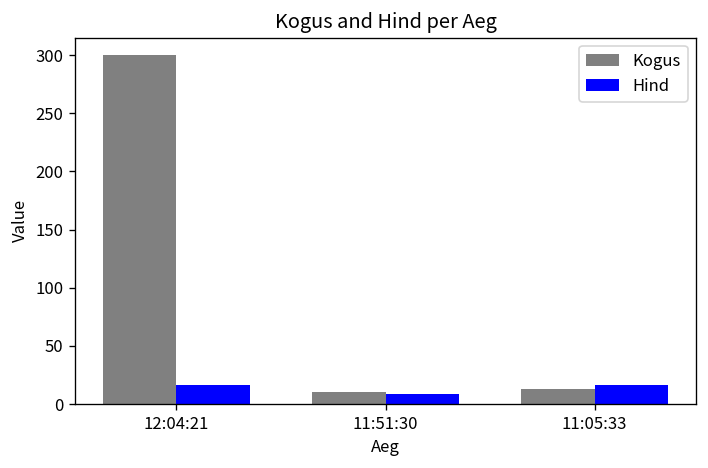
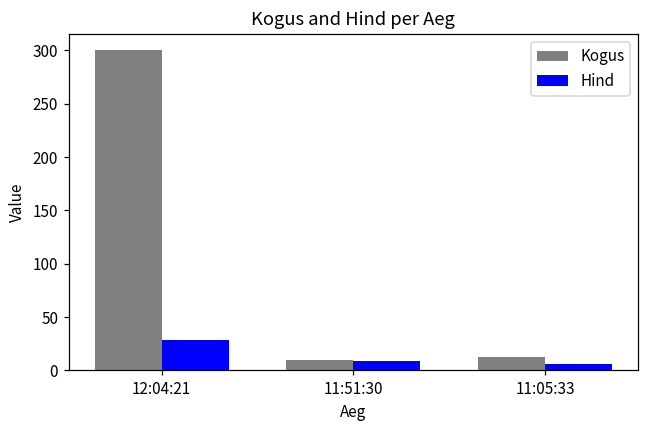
  {
    "Kogus": {
      "12:04:21": 300,
      "11:51:30": 10,
      "11:05:33": 10
    },
    "Hind": {
-     "12:04:21": 20,
+     "12:04:21": 30,
      "11:51:30": 10,
-     "11:05:33": 20
+     "11:05:33": 10
    }
  }
